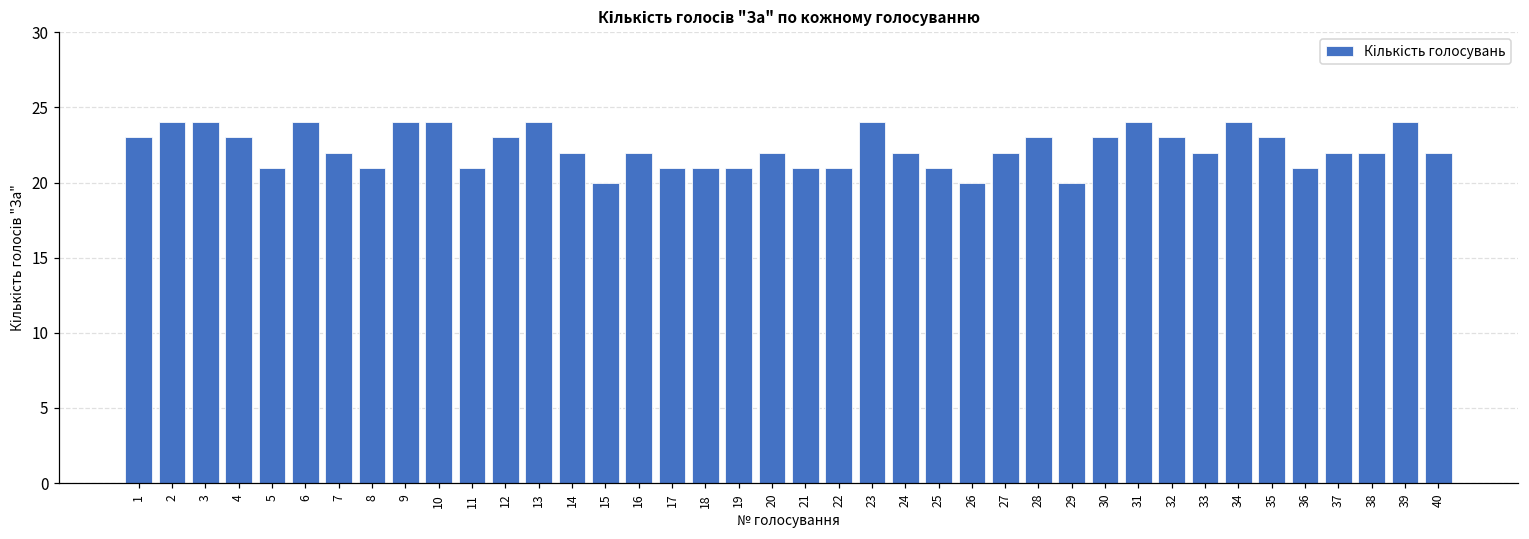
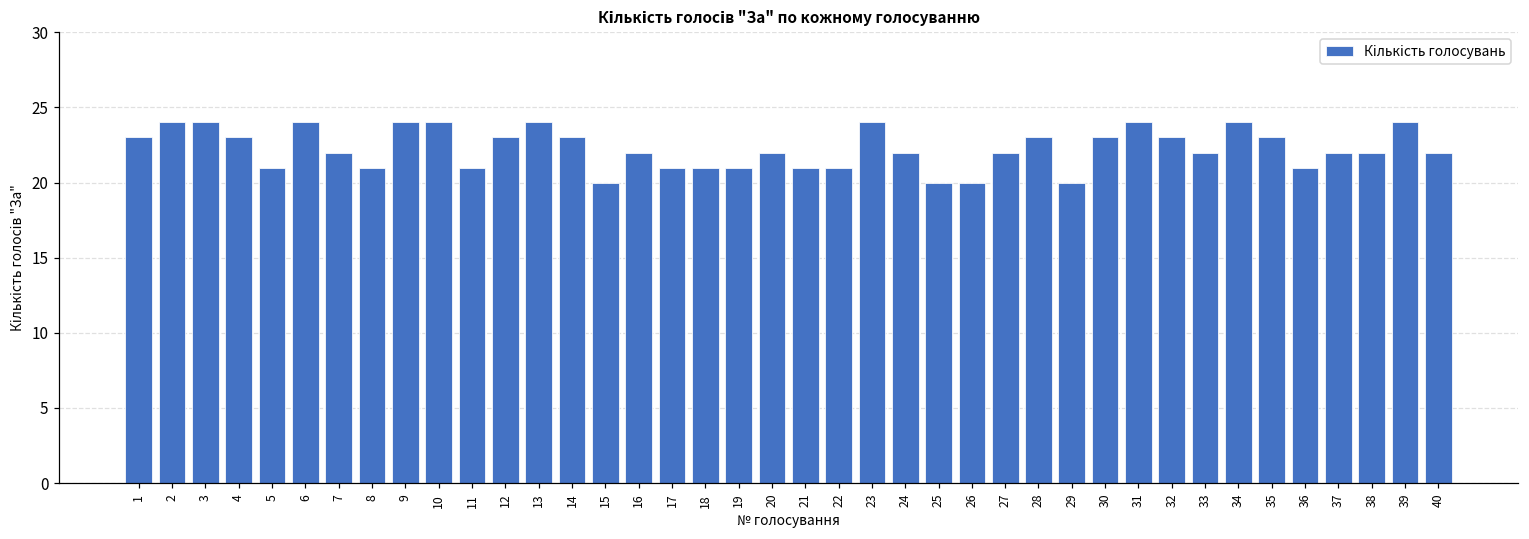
  {
    "1": 23,
    "2": 24,
    "3": 24,
    "4": 23,
    "5": 21,
    "6": 24,
    "7": 22,
    "8": 21,
    "9": 24,
    "10": 24,
    "11": 21,
    "12": 23,
    "13": 24,
-   "14": 22,
+   "14": 23,
    "15": 20,
    "16": 22,
    "17": 21,
    "18": 21,
    "19": 21,
    "20": 22,
    "21": 21,
    "22": 21,
    "23": 24,
    "24": 22,
-   "25": 21,
+   "25": 20,
    "26": 20,
    "27": 22,
    "28": 23,
    "29": 20,
    "30": 23,
    "31": 24,
    "32": 23,
    "33": 22,
    "34": 24,
    "35": 23,
    "36": 21,
    "37": 22,
    "38": 22,
    "39": 24,
    "40": 22
  }
